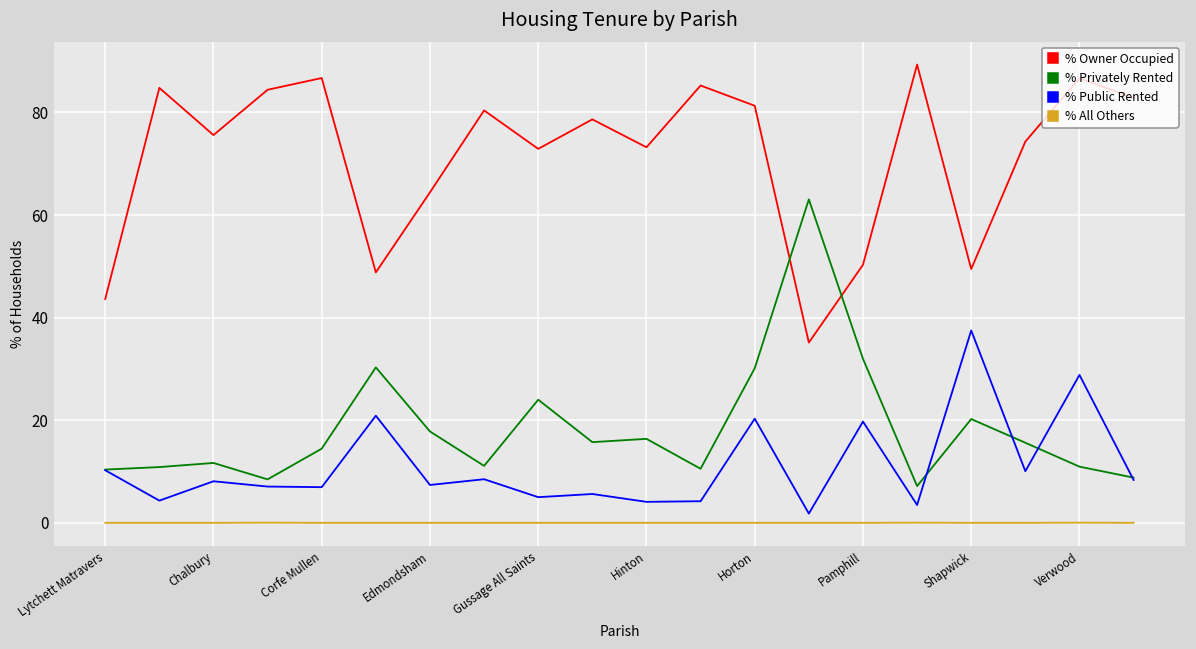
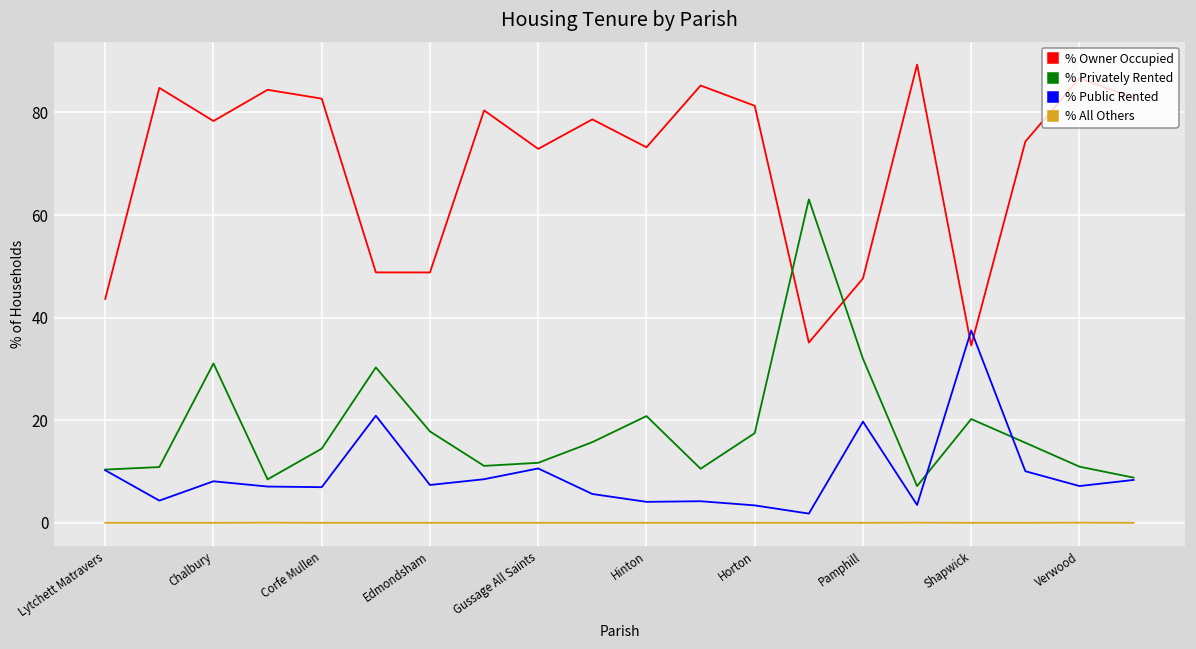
  {
    "% Owner Occupied": {
      "Lytchett Matravers": 44,
-     "Chalbury": 76,
-     "Corfe Mullen": 87,
-     "Edmondsham": 64,
+     "Chalbury": 78,
+     "Corfe Mullen": 83,
+     "Edmondsham": 49,
      "Gussage All Saints": 73,
      "Hinton": 73,
      "Horton": 81,
-     "Pamphill": 50,
-     "Shapwick": 49
+     "Pamphill": 48,
+     "Shapwick": 35
    },
    "% Privately Rented": {
-     "Chalbury": 12,
+     "Chalbury": 31,
      "Corfe Mullen": 14,
      "Edmondsham": 18,
-     "Gussage All Saints": 24,
-     "Hinton": 16,
-     "Horton": 30,
+     "Gussage All Saints": 12,
+     "Hinton": 21,
+     "Horton": 17,
      "Pamphill": 32,
      "Shapwick": 20,
      "Verwood": 11
    },
    "% Public Rented": {
      "Chalbury": 8,
      "Corfe Mullen": 7,
      "Edmondsham": 7,
-     "Gussage All Saints": 5,
+     "Gussage All Saints": 11,
      "Hinton": 4,
-     "Horton": 20,
+     "Horton": 3,
      "Pamphill": 20,
      "Shapwick": 38,
-     "Verwood": 29
+     "Verwood": 7
    },
    "% All Others": {
      "Lytchett Matravers": 0,
      "Chalbury": 0,
      "Corfe Mullen": 0,
      "Edmondsham": 0,
      "Gussage All Saints": 0,
      "Hinton": 0,
      "Horton": 0,
      "Pamphill": 0,
      "Shapwick": 0,
      "Verwood": 0
    }
  }
